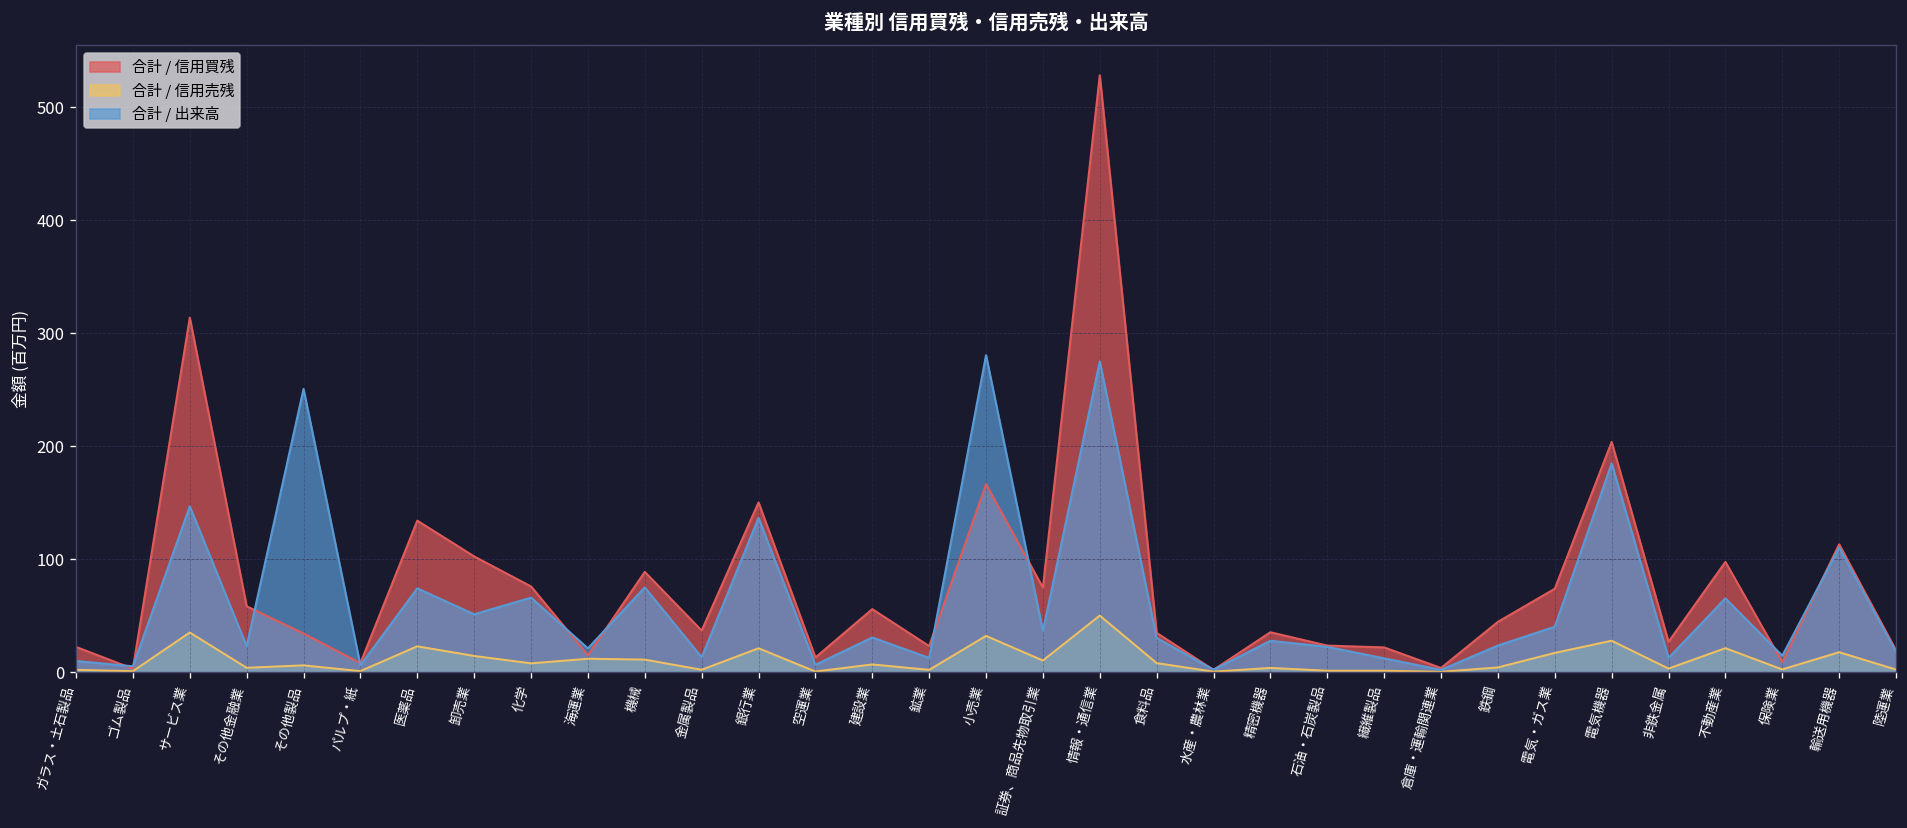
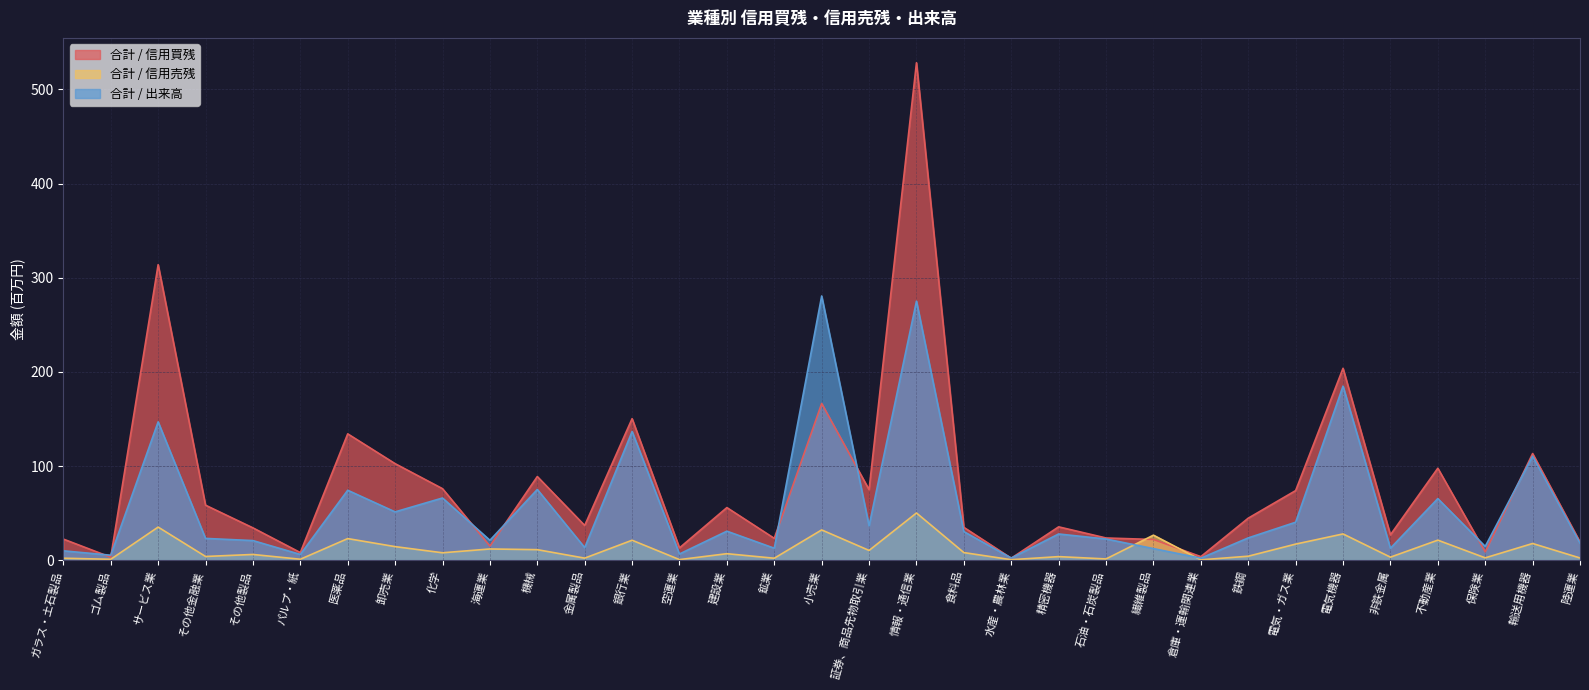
  {
    "合計 / 信用買残": {
      "ガラス・土石製品": 20,
      "サービス業": 310,
      "その他金融業": 60,
      "その他製品": 30,
      "医薬品": 130,
      "卸売業": 100,
      "化学": 80,
      "海運業": 20,
      "機械": 90,
      "金属製品": 40,
      "銀行業": 150,
      "空運業": 10,
      "建設業": 60,
      "鉱業": 20,
      "小売業": 170,
      "証券、商品先物取引業": 70,
      "情報・通信業": 530,
      "食料品": 30,
      "精密機器": 40,
      "繊維製品": 20,
      "鉄鋼": 40,
      "電気・ガス業": 70,
      "電気機器": 200,
      "非鉄金属": 30,
      "不動産業": 100,
      "保険業": 10,
      "輸送用機器": 110
    },
    "合計 / 信用売残": {
      "ガラス・土石製品": 0,
      "サービス業": 40,
      "その他金融業": 0,
      "その他製品": 10,
      "パルプ・紙": 0,
      "医薬品": 20,
      "卸売業": 10,
      "化学": 10,
      "海運業": 10,
      "機械": 10,
      "金属製品": 0,
      "銀行業": 20,
      "空運業": 0,
      "建設業": 10,
      "鉱業": 0,
      "小売業": 30,
      "証券、商品先物取引業": 10,
      "情報・通信業": 50,
      "食料品": 10,
      "精密機器": 0,
      "石油・石炭製品": 0,
-     "繊維製品": 0,
+     "繊維製品": 30,
      "鉄鋼": 0,
      "電気・ガス業": 20,
      "電気機器": 30,
      "非鉄金属": 0,
      "不動産業": 20,
      "保険業": 0,
      "輸送用機器": 20,
      "陸運業": 0
    },
    "合計 / 出来高": {
      "ガラス・土石製品": 10,
      "サービス業": 150,
      "その他金融業": 20,
-     "その他製品": 250,
+     "その他製品": 20,
      "医薬品": 70,
      "卸売業": 50,
      "化学": 70,
      "海運業": 20,
      "機械": 80,
      "金属製品": 10,
      "銀行業": 140,
      "空運業": 10,
      "建設業": 30,
      "鉱業": 10,
      "小売業": 280,
      "証券、商品先物取引業": 40,
      "情報・通信業": 280,
      "食料品": 30,
      "精密機器": 30,
      "繊維製品": 10,
      "鉄鋼": 20,
      "電気・ガス業": 40,
      "電気機器": 180,
      "非鉄金属": 10,
      "不動産業": 70,
      "保険業": 10,
      "輸送用機器": 110
    }
  }
